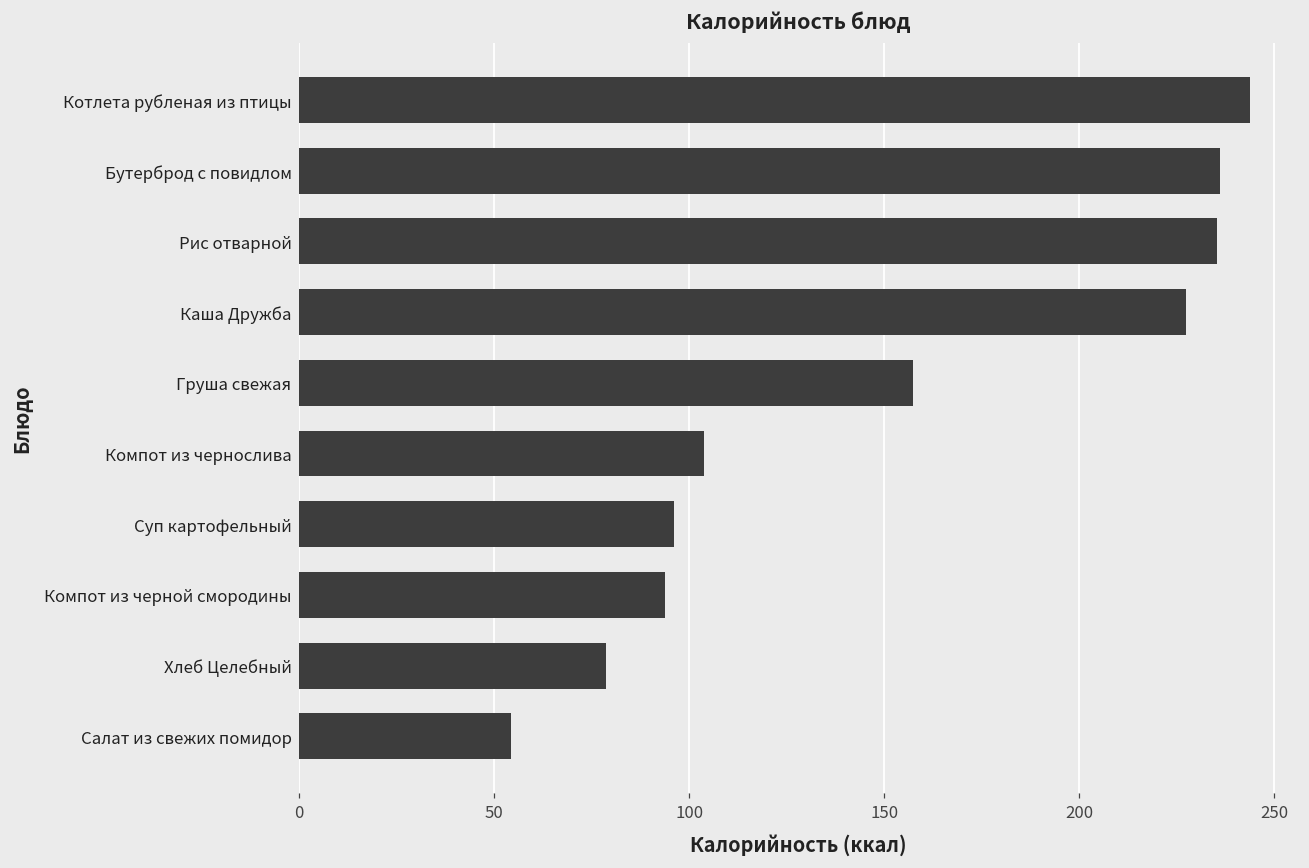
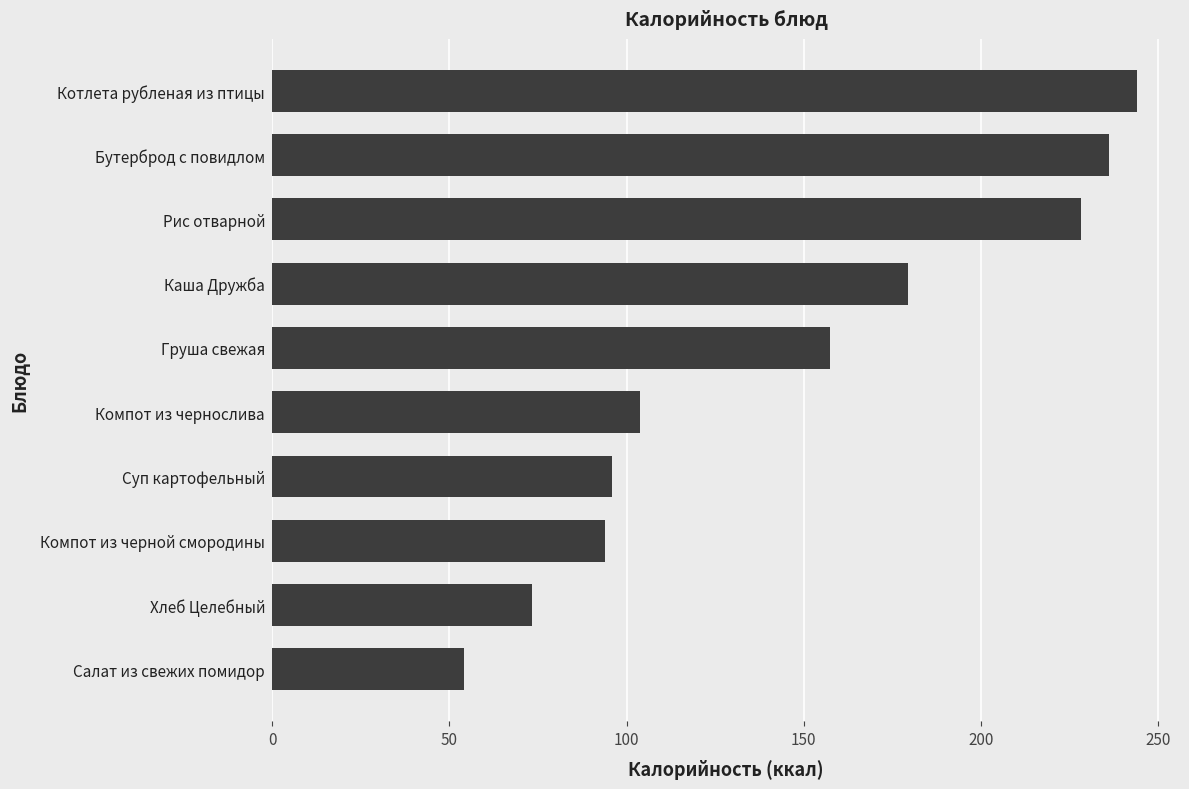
  {
    "Котлета рубленая из птицы": 244,
    "Бутерброд с повидлом": 236,
-   "Рис отварной": 235,
-   "Каша Дружба": 227,
+   "Рис отварной": 228,
+   "Каша Дружба": 179,
    "Груша свежая": 157,
    "Компот из чернослива": 104,
    "Суп картофельный": 96,
    "Компот из черной смородины": 94,
-   "Хлеб Целебный": 79,
+   "Хлеб Целебный": 73,
    "Салат из свежих помидор": 54
  }
